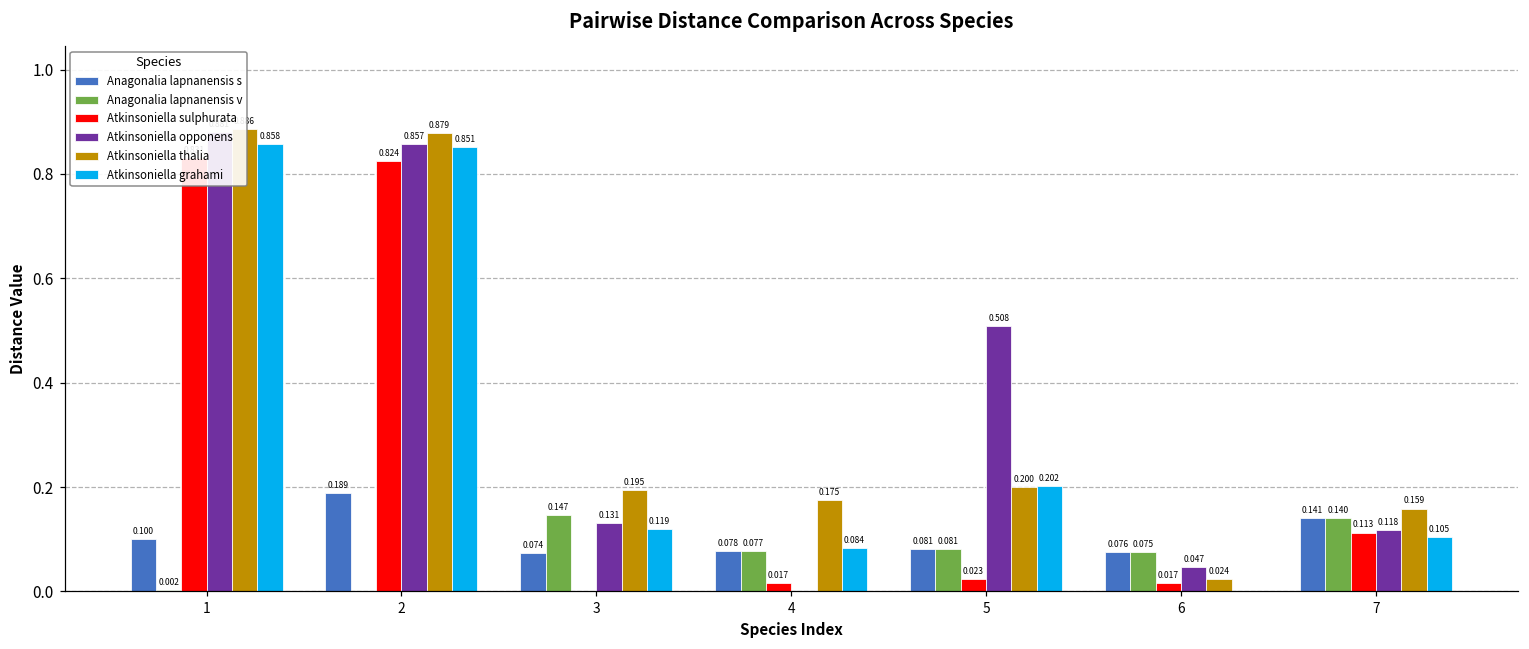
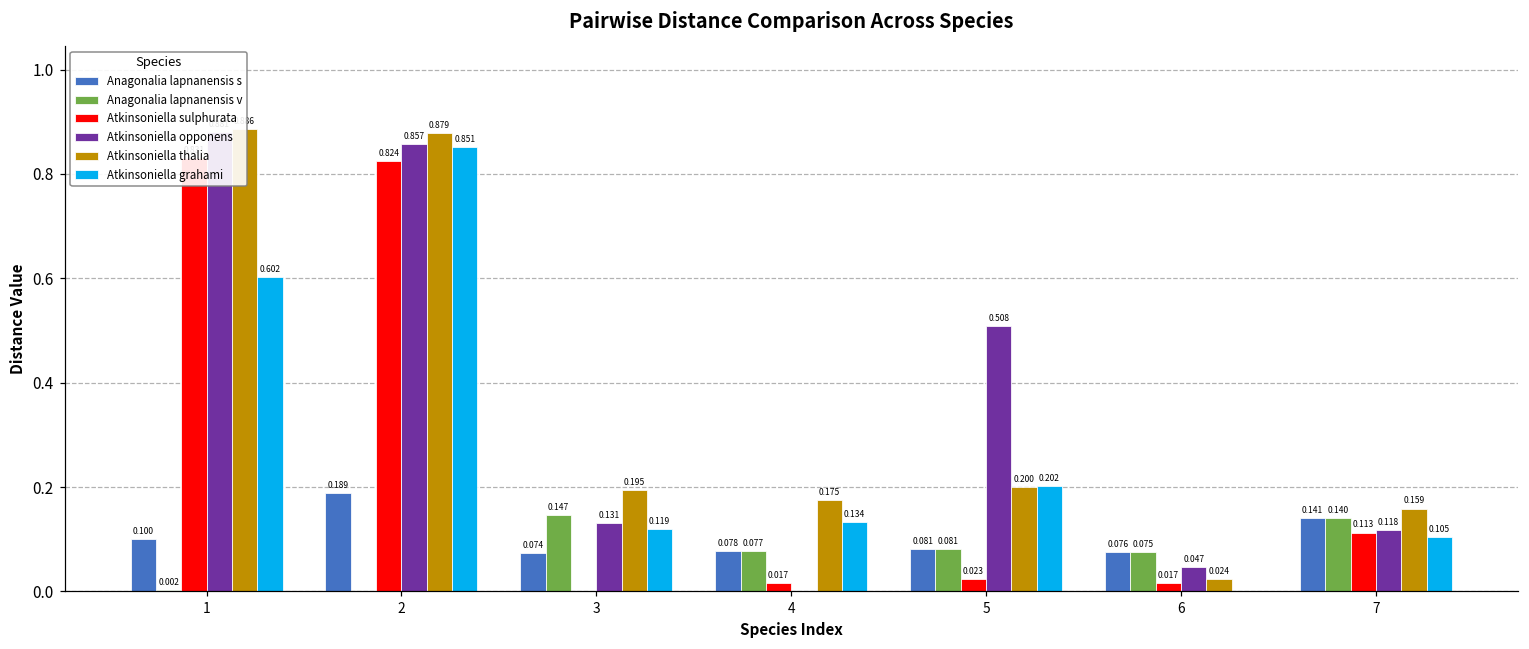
  {
    "Anagonalia lapnanensis s": {
      "1": 0.100,
      "2": 0.189,
      "3": 0.074,
      "4": 0.078,
      "5": 0.081,
      "6": 0.076,
      "7": 0.141
    },
    "Anagonalia lapnanensis v": {
      "1": 0.002,
      "3": 0.147,
      "4": 0.077,
      "5": 0.081,
      "6": 0.075,
      "7": 0.140
    },
    "Atkinsoniella sulphurata": {
      "2": 0.824,
      "4": 0.017,
      "5": 0.023,
      "6": 0.017,
      "7": 0.113
    },
    "Atkinsoniella opponens": {
      "2": 0.857,
      "3": 0.131,
      "5": 0.508,
      "6": 0.047,
      "7": 0.118
    },
    "Atkinsoniella thalia": {
      "2": 0.879,
      "3": 0.195,
      "4": 0.175,
      "5": 0.200,
      "6": 0.024,
      "7": 0.159
    },
    "Atkinsoniella grahami": {
-     "1": 0.858,
+     "1": 0.602,
      "2": 0.851,
      "3": 0.119,
-     "4": 0.084,
+     "4": 0.134,
      "5": 0.202,
      "7": 0.105
    }
  }
